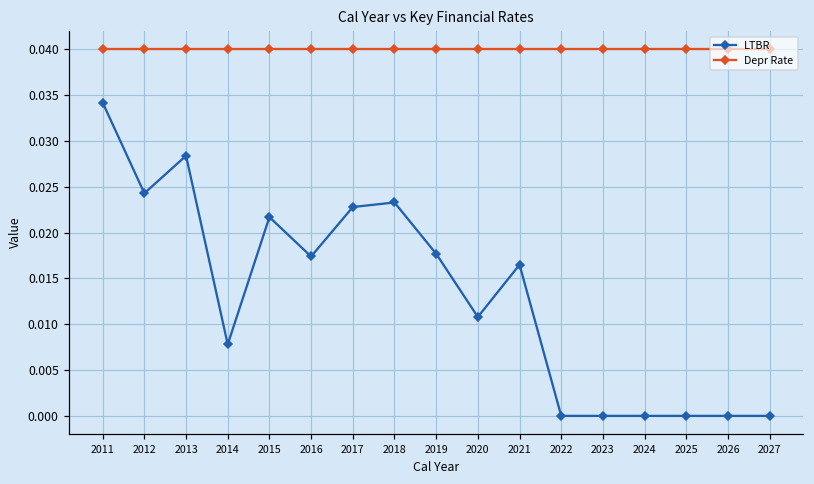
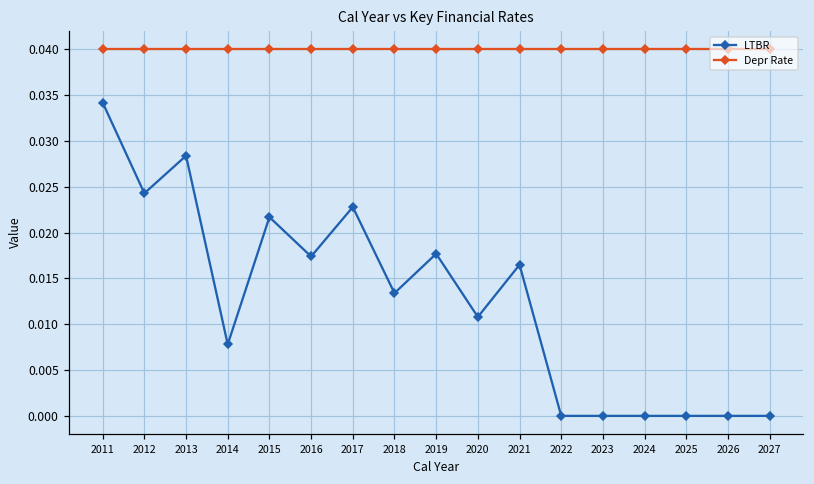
  {
    "LTBR": {
      "2011": 0.034,
      "2012": 0.024,
      "2013": 0.028,
      "2014": 0.008,
      "2015": 0.022,
      "2016": 0.017,
      "2017": 0.023,
-     "2018": 0.023,
+     "2018": 0.013,
      "2019": 0.018,
      "2020": 0.011,
      "2021": 0.017,
      "2022": 0.000,
      "2023": 0.000,
      "2024": 0.000,
      "2025": 0.000,
      "2026": 0.000,
      "2027": 0.000
    },
    "Depr Rate": {
      "2011": 0.040,
      "2012": 0.040,
      "2013": 0.040,
      "2014": 0.040,
      "2015": 0.040,
      "2016": 0.040,
      "2017": 0.040,
      "2018": 0.040,
      "2019": 0.040,
      "2020": 0.040,
      "2021": 0.040,
      "2022": 0.040,
      "2023": 0.040,
      "2024": 0.040,
      "2025": 0.040
    }
  }
